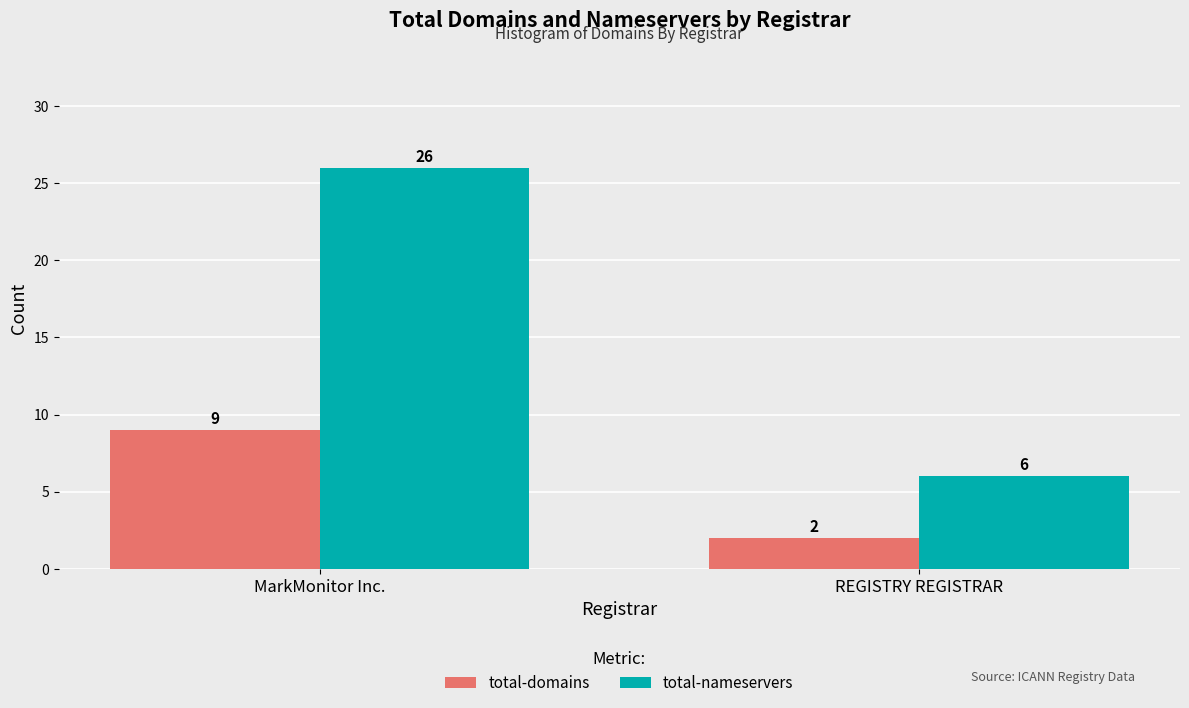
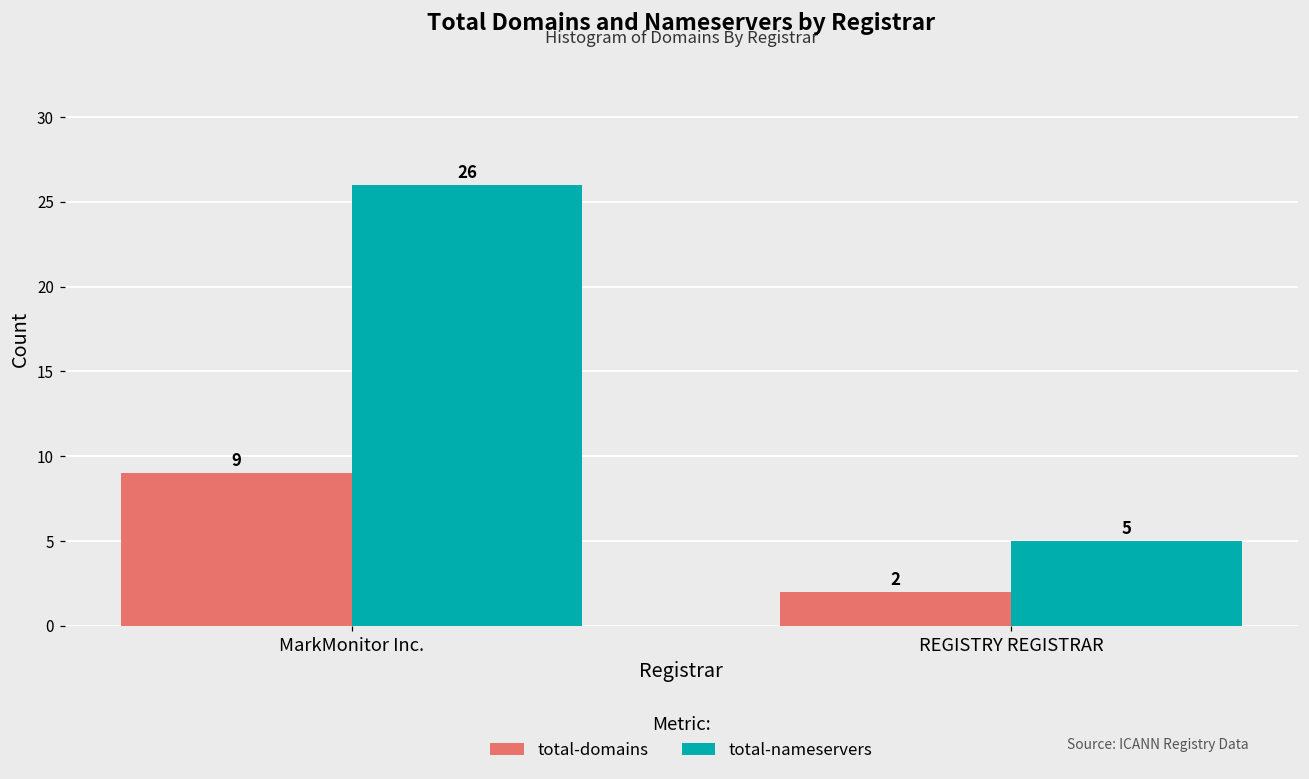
  {
    "total-domains": {
      "MarkMonitor Inc.": 9,
      "REGISTRY REGISTRAR": 2
    },
    "total-nameservers": {
      "MarkMonitor Inc.": 26,
-     "REGISTRY REGISTRAR": 6
+     "REGISTRY REGISTRAR": 5
    }
  }
